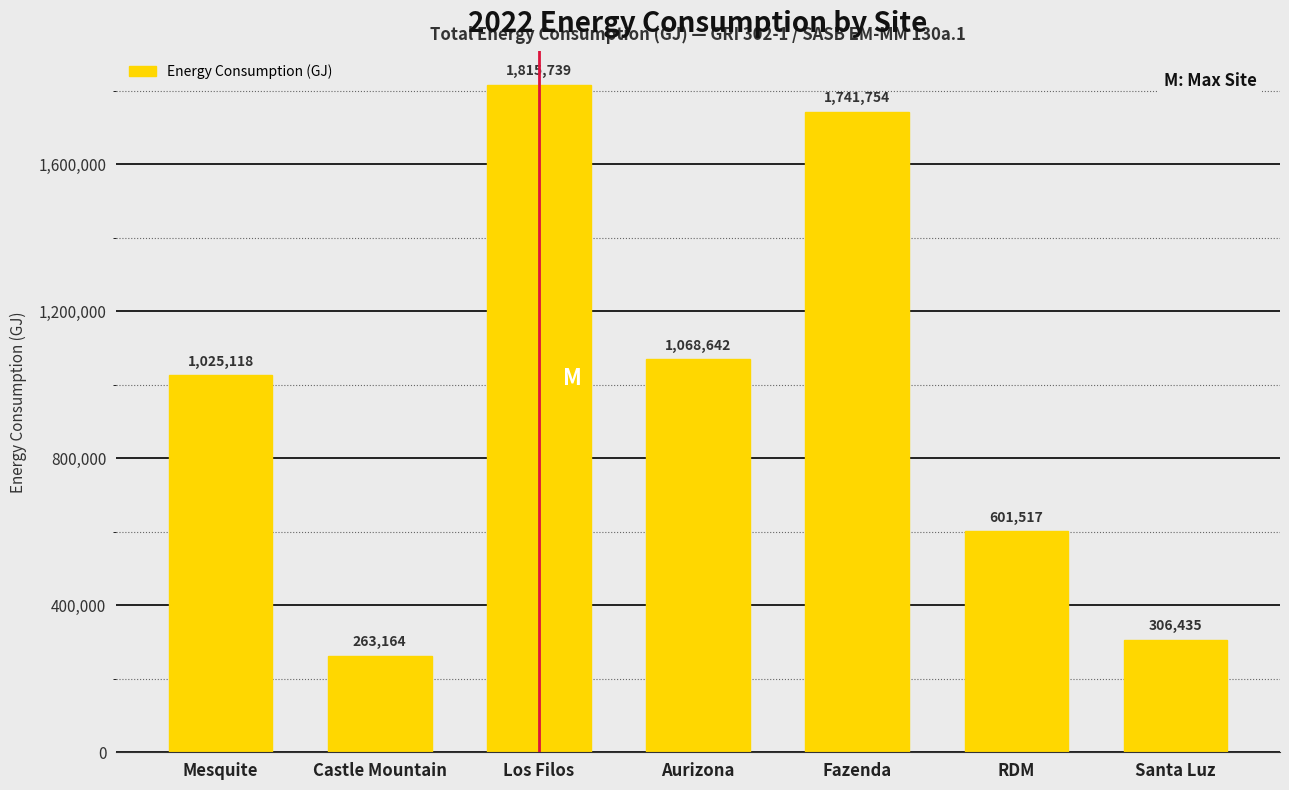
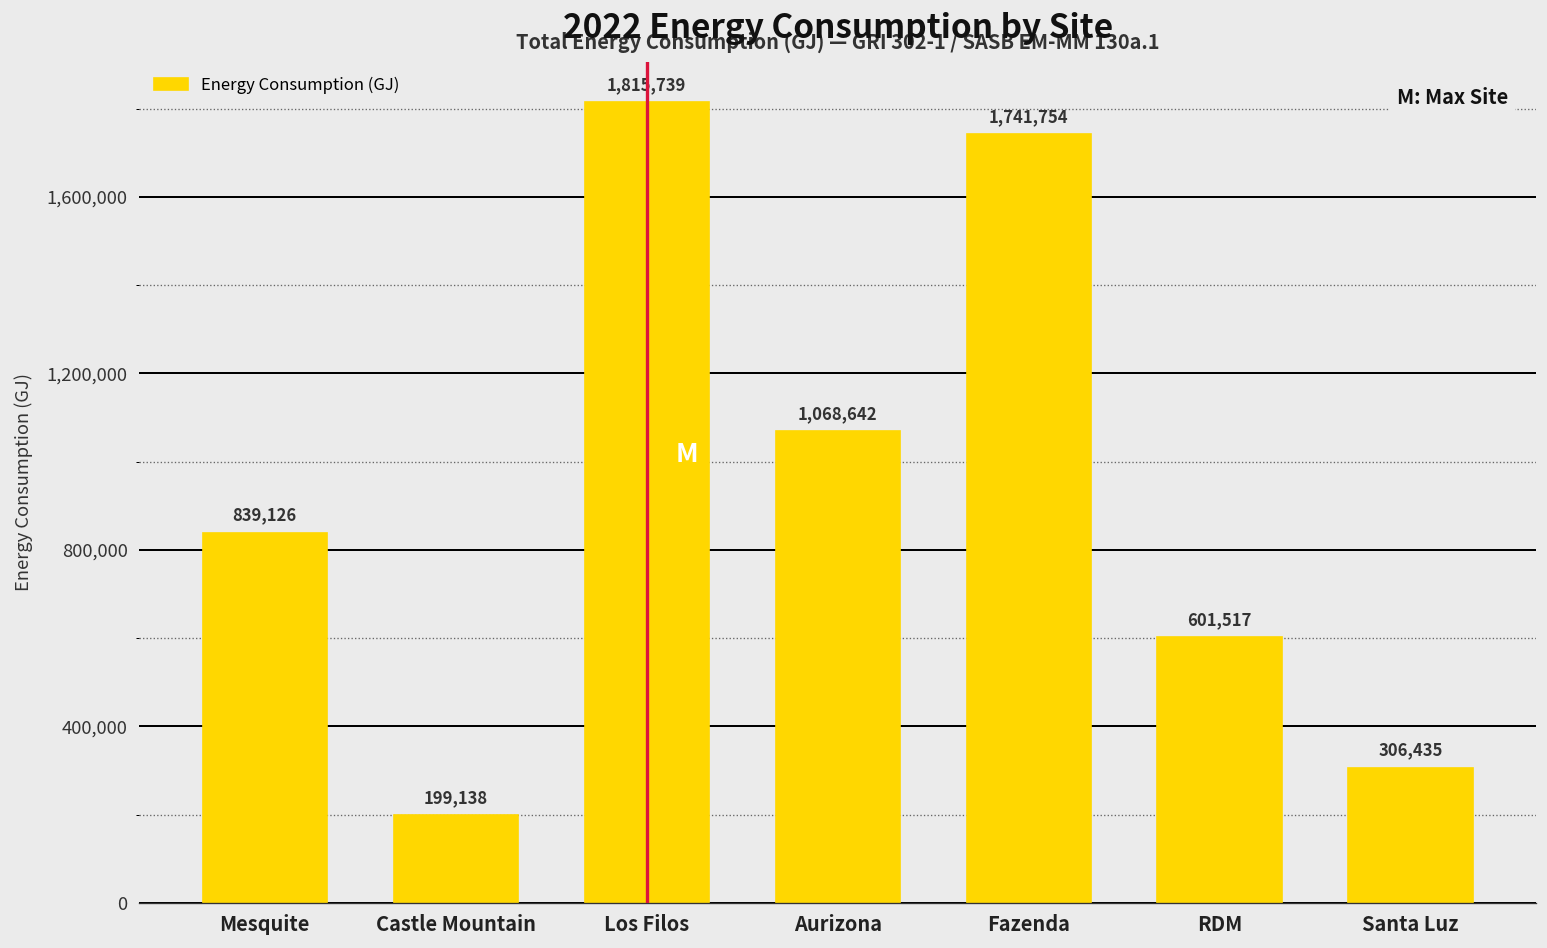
  {
-   "Mesquite": "1,025,118",
-   "Castle Mountain": "263,164",
+   "Mesquite": "839,126",
+   "Castle Mountain": "199,138",
    "Los Filos": "1,815,739",
    "Aurizona": "1,068,642",
    "Fazenda": "1,741,754",
    "RDM": "601,517",
    "Santa Luz": "306,435"
  }
